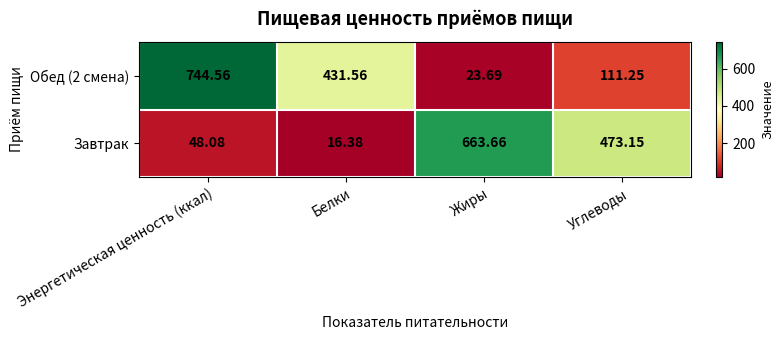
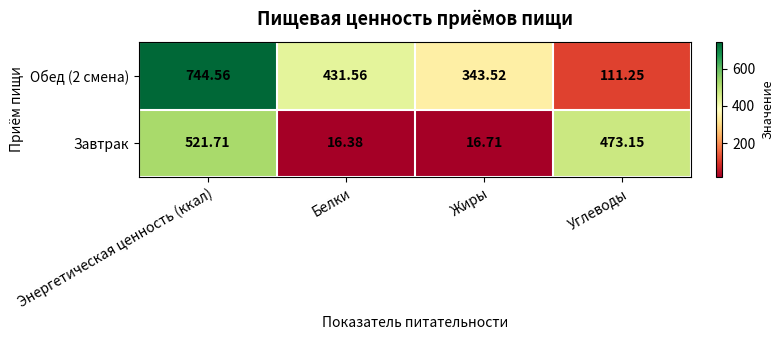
  {
    "Обед (2 смена)": {
      "Энергетическая ценность (ккал)": 744.56,
      "Белки": 431.56,
-     "Жиры": 23.69,
+     "Жиры": 343.52,
      "Углеводы": 111.25
    },
    "Завтрак": {
-     "Энергетическая ценность (ккал)": 48.08,
+     "Энергетическая ценность (ккал)": 521.71,
      "Белки": 16.38,
-     "Жиры": 663.66,
+     "Жиры": 16.71,
      "Углеводы": 473.15
    }
  }
